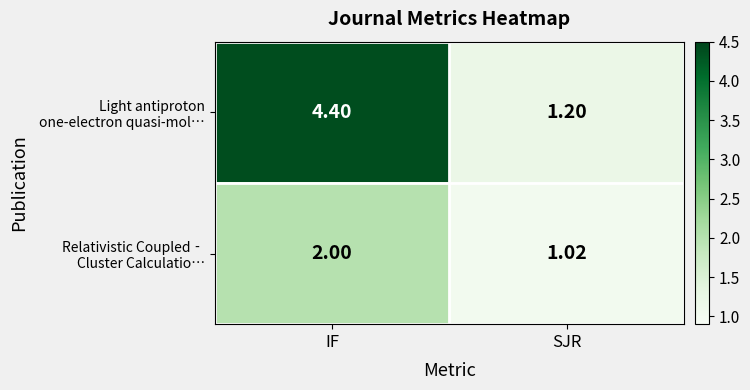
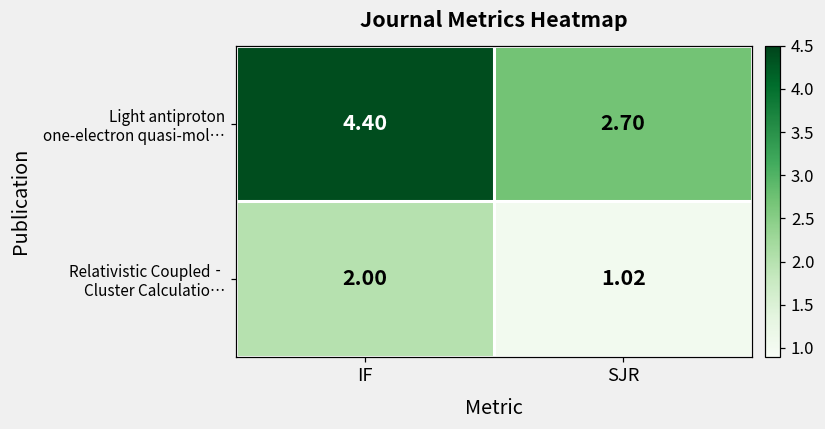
  {
    "Light antiproton one-electron quasi-mol…": {
      "IF": 4.40,
-     "SJR": 1.20
+     "SJR": 2.70
    },
    "Relativistic Coupled‐ Cluster Calculatio…": {
      "IF": 2.00,
      "SJR": 1.02
    }
  }
